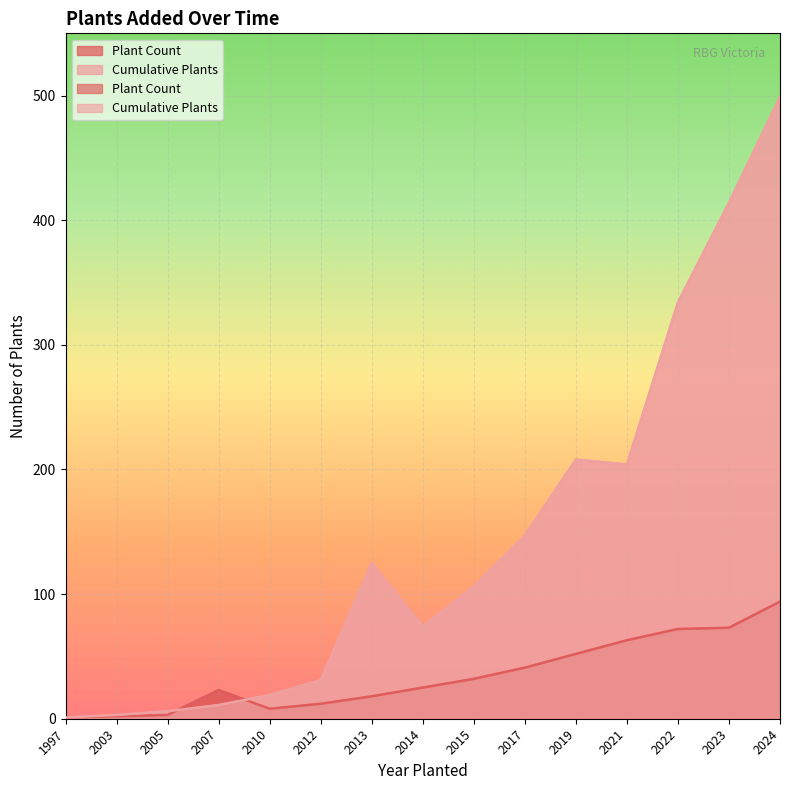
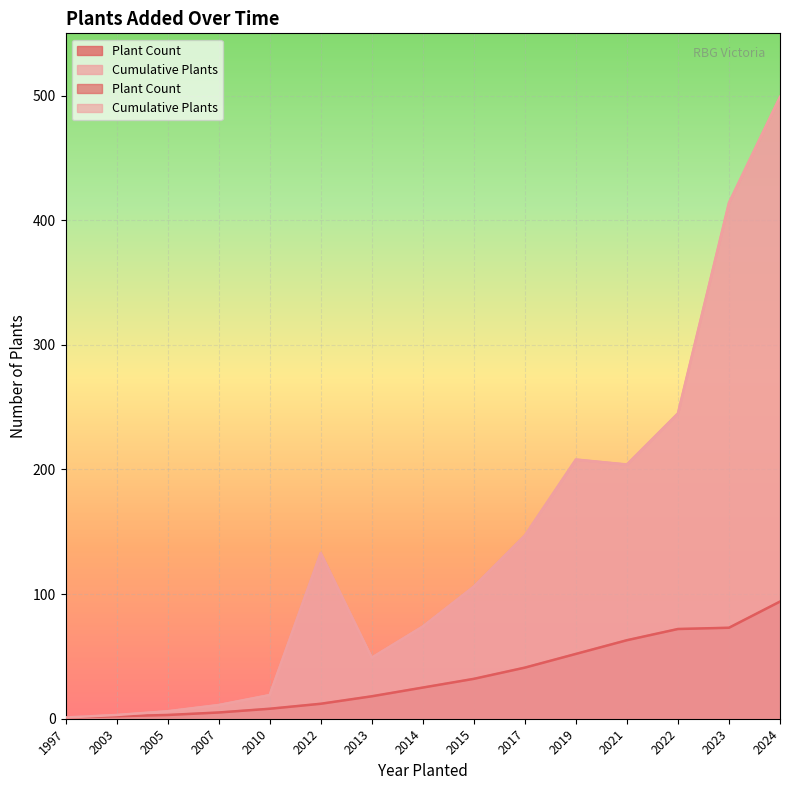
  {
    "Plant Count": {
      "2005": 3,
-     "2007": 23,
+     "2007": 5,
      "2010": 8,
      "2012": 12,
      "2013": 18,
      "2014": 25,
      "2015": 32,
      "2017": 41,
      "2019": 52,
      "2021": 63,
      "2022": 72,
      "2023": 73,
      "2024": 94
    },
    "Cumulative Plants": {
      "2005": 6,
      "2007": 11,
      "2010": 19,
-     "2012": 31,
-     "2013": 125,
+     "2012": 133,
+     "2013": 49,
      "2014": 74,
      "2015": 106,
      "2017": 147,
      "2019": 208,
      "2021": 204,
-     "2022": 334,
+     "2022": 245,
      "2023": 414,
      "2024": 499
    }
  }
